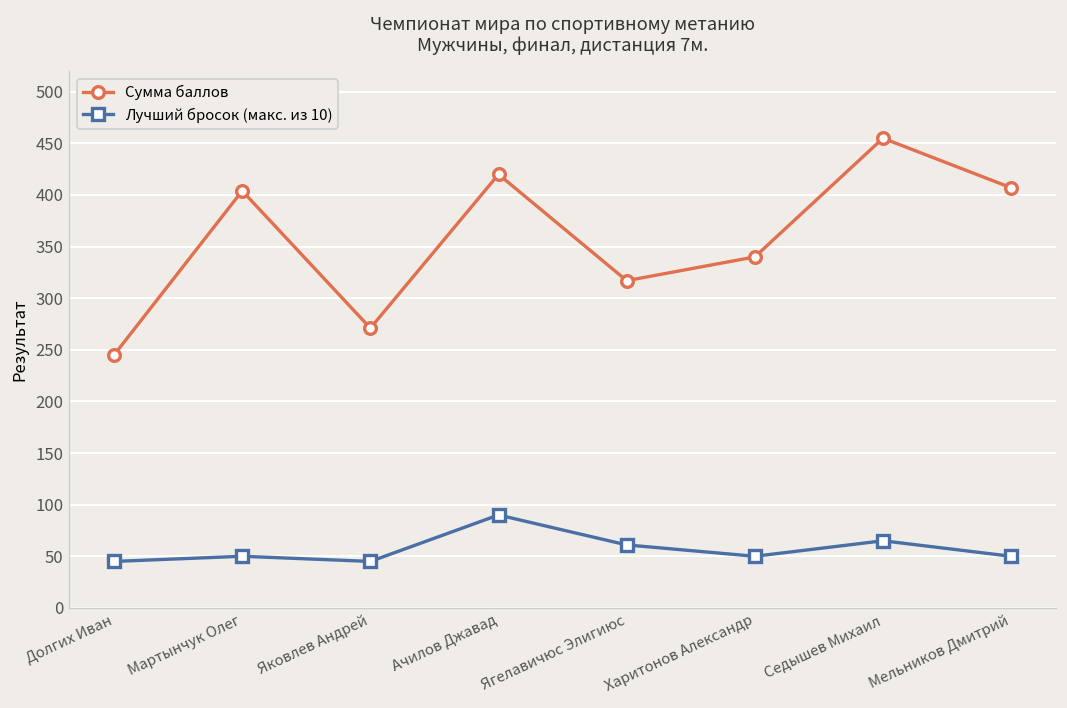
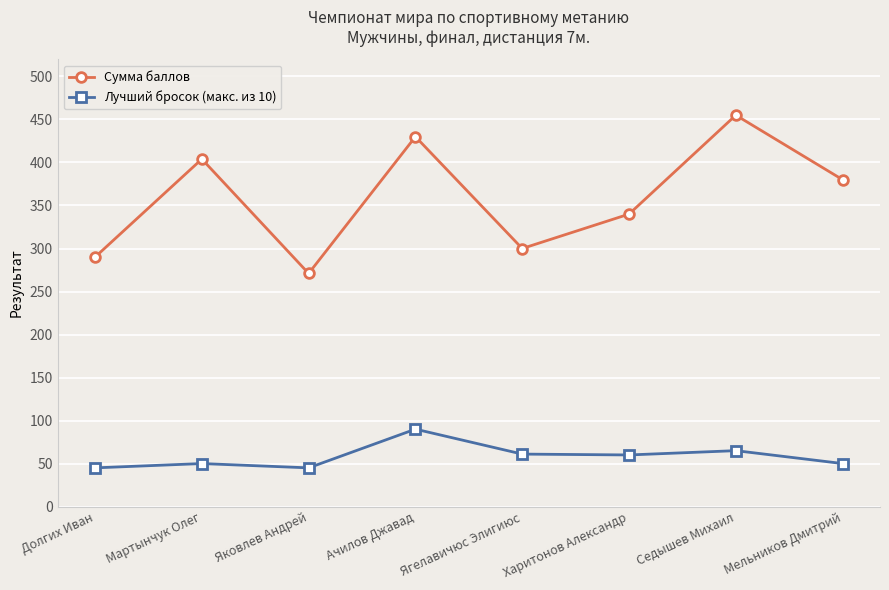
  {
    "Сумма баллов": {
-     "Долгих Иван": 250,
+     "Долгих Иван": 290,
      "Мартынчук Олег": 400,
      "Яковлев Андрей": 270,
-     "Ачилов Джавад": 420,
-     "Ягелавичюс Элигиюс": 320,
+     "Ачилов Джавад": 430,
+     "Ягелавичюс Элигиюс": 300,
      "Харитонов Александр": 340,
      "Седышев Михаил": 460,
-     "Мельников Дмитрий": 410
+     "Мельников Дмитрий": 380
    },
    "Лучший бросок (макс. из 10)": {
      "Долгих Иван": 50,
      "Мартынчук Олег": 50,
      "Яковлев Андрей": 50,
      "Ачилов Джавад": 90,
      "Ягелавичюс Элигиюс": 60,
-     "Харитонов Александр": 50,
+     "Харитонов Александр": 60,
      "Седышев Михаил": 70,
      "Мельников Дмитрий": 50
    }
  }
